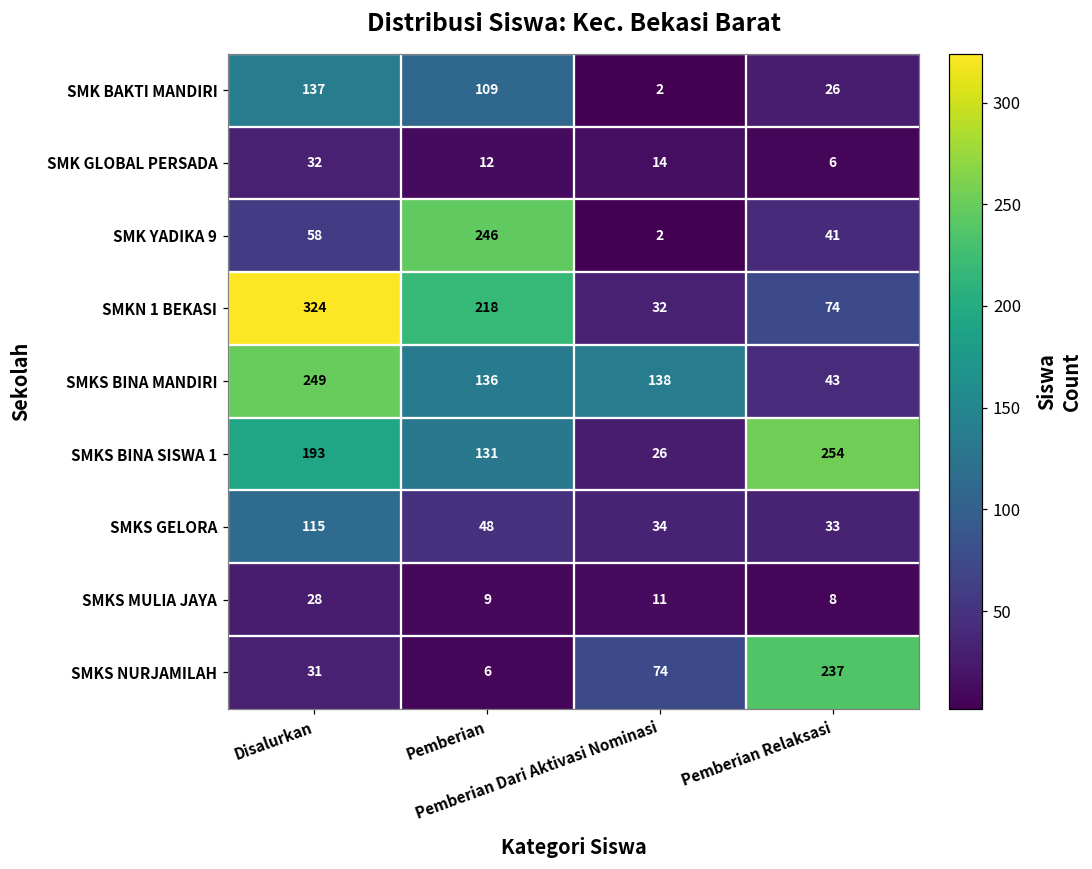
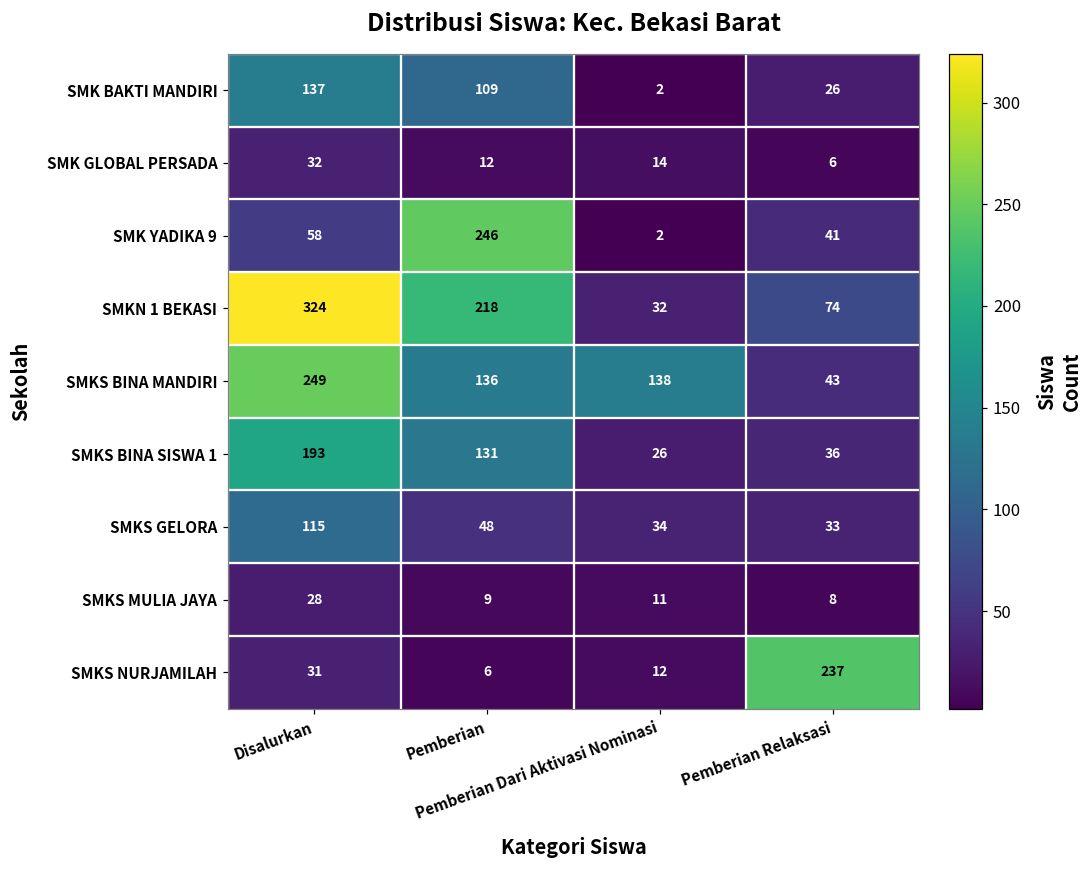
  {
    "SMK BAKTI MANDIRI": {
      "Disalurkan": 137,
      "Pemberian": 109,
      "Pemberian Dari Aktivasi Nominasi": 2,
      "Pemberian Relaksasi": 26
    },
    "SMK GLOBAL PERSADA": {
      "Disalurkan": 32,
      "Pemberian": 12,
      "Pemberian Dari Aktivasi Nominasi": 14,
      "Pemberian Relaksasi": 6
    },
    "SMK YADIKA 9": {
      "Disalurkan": 58,
      "Pemberian": 246,
      "Pemberian Dari Aktivasi Nominasi": 2,
      "Pemberian Relaksasi": 41
    },
    "SMKN 1 BEKASI": {
      "Disalurkan": 324,
      "Pemberian": 218,
      "Pemberian Dari Aktivasi Nominasi": 32,
      "Pemberian Relaksasi": 74
    },
    "SMKS BINA MANDIRI": {
      "Disalurkan": 249,
      "Pemberian": 136,
      "Pemberian Dari Aktivasi Nominasi": 138,
      "Pemberian Relaksasi": 43
    },
    "SMKS BINA SISWA 1": {
      "Disalurkan": 193,
      "Pemberian": 131,
      "Pemberian Dari Aktivasi Nominasi": 26,
-     "Pemberian Relaksasi": 254
+     "Pemberian Relaksasi": 36
    },
    "SMKS GELORA": {
      "Disalurkan": 115,
      "Pemberian": 48,
      "Pemberian Dari Aktivasi Nominasi": 34,
      "Pemberian Relaksasi": 33
    },
    "SMKS MULIA JAYA": {
      "Disalurkan": 28,
      "Pemberian": 9,
      "Pemberian Dari Aktivasi Nominasi": 11,
      "Pemberian Relaksasi": 8
    },
    "SMKS NURJAMILAH": {
      "Disalurkan": 31,
      "Pemberian": 6,
-     "Pemberian Dari Aktivasi Nominasi": 74,
+     "Pemberian Dari Aktivasi Nominasi": 12,
      "Pemberian Relaksasi": 237
    }
  }
